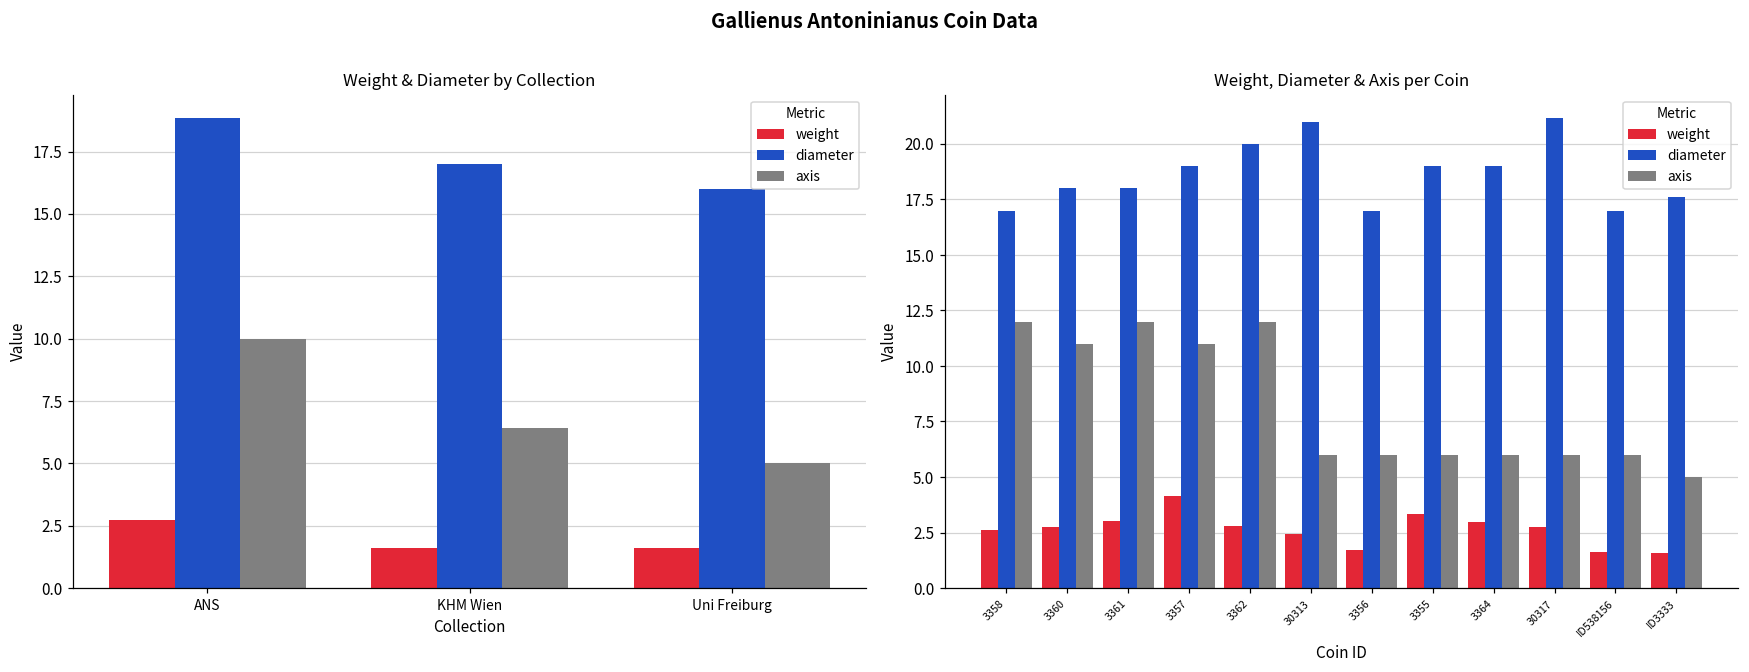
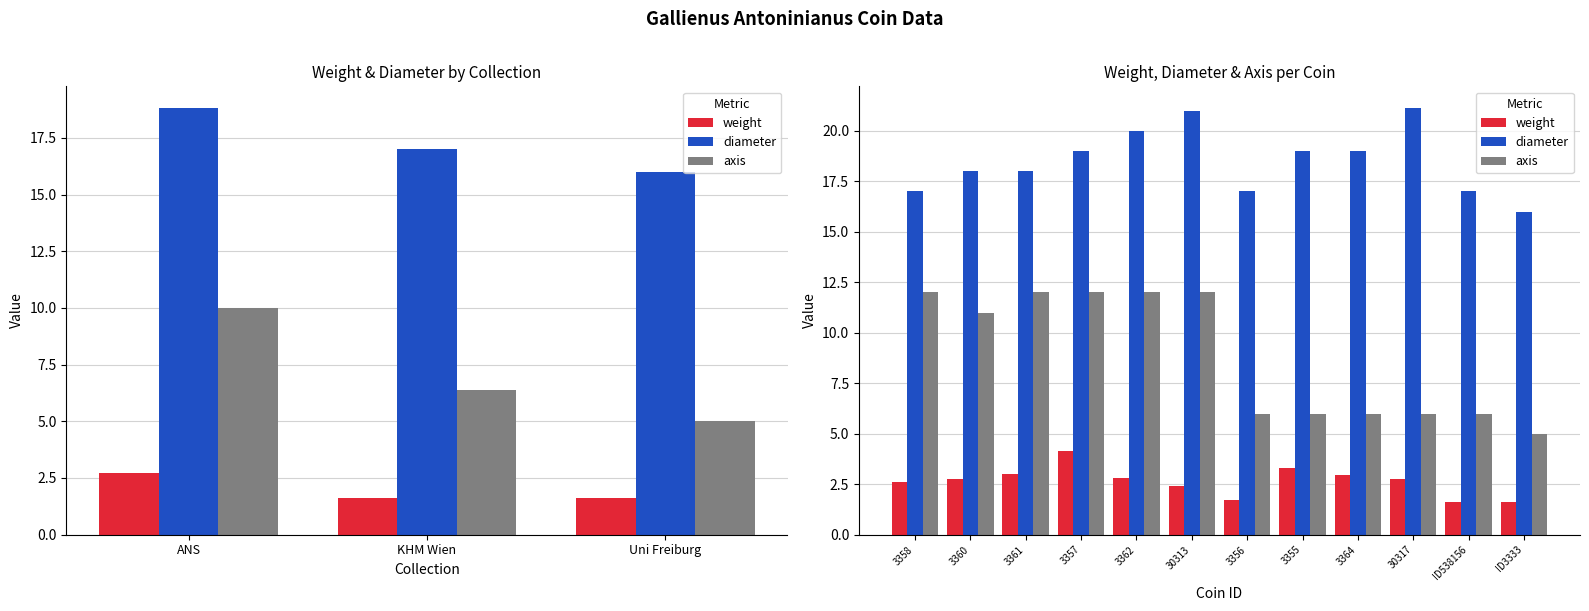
  {
    "Weight & Diameter by Collection": {
      "weight": {
        "ANS": 2.7,
        "KHM Wien": 1.6,
        "Uni Freiburg": 1.6
      },
      "diameter": {
        "ANS": 18.8,
        "KHM Wien": 17.0,
        "Uni Freiburg": 16.0
      },
      "axis": {
        "ANS": 10.0,
        "KHM Wien": 6.4,
        "Uni Freiburg": 5.0
      }
    },
    "Weight, Diameter & Axis per Coin": {
      "weight": {
        "3358": 2.6,
        "3360": 2.8,
        "3361": 3.0,
        "3357": 4.1,
        "3362": 2.8,
        "30313": 2.4,
        "3356": 1.7,
        "3355": 3.3,
        "3364": 3.0,
        "30317": 2.8,
        "ID538156": 1.6,
        "ID3333": 1.6
      },
      "diameter": {
        "3358": 17.0,
        "3360": 18.0,
        "3361": 18.0,
        "3357": 19.0,
        "3362": 20.0,
        "30313": 21.0,
        "3356": 17.0,
        "3355": 19.0,
        "3364": 19.0,
        "30317": 21.2,
        "ID538156": 17.0,
-       "ID3333": 17.6
+       "ID3333": 16.0
      },
      "axis": {
        "3358": 12,
        "3360": 11,
        "3361": 12,
-       "3357": 11,
+       "3357": 12,
        "3362": 12,
-       "30313": 6,
+       "30313": 12,
        "3356": 6,
        "3355": 6,
        "3364": 6,
        "30317": 6,
        "ID538156": 6,
        "ID3333": 5
      }
    }
  }
